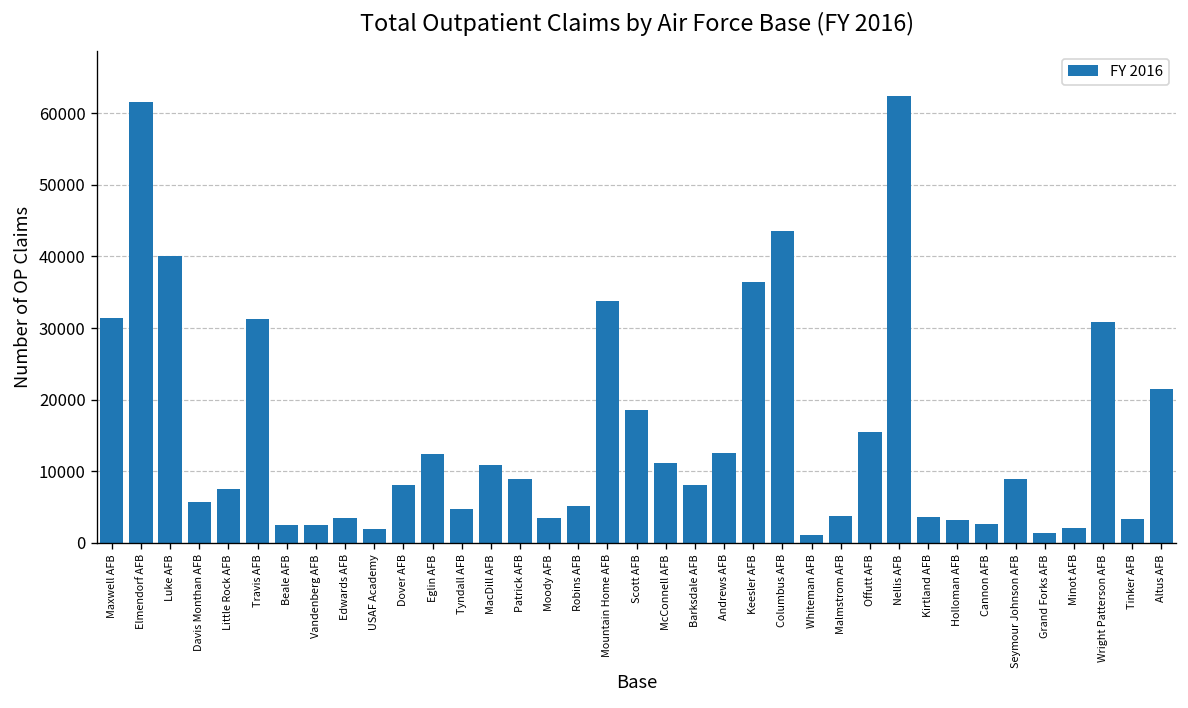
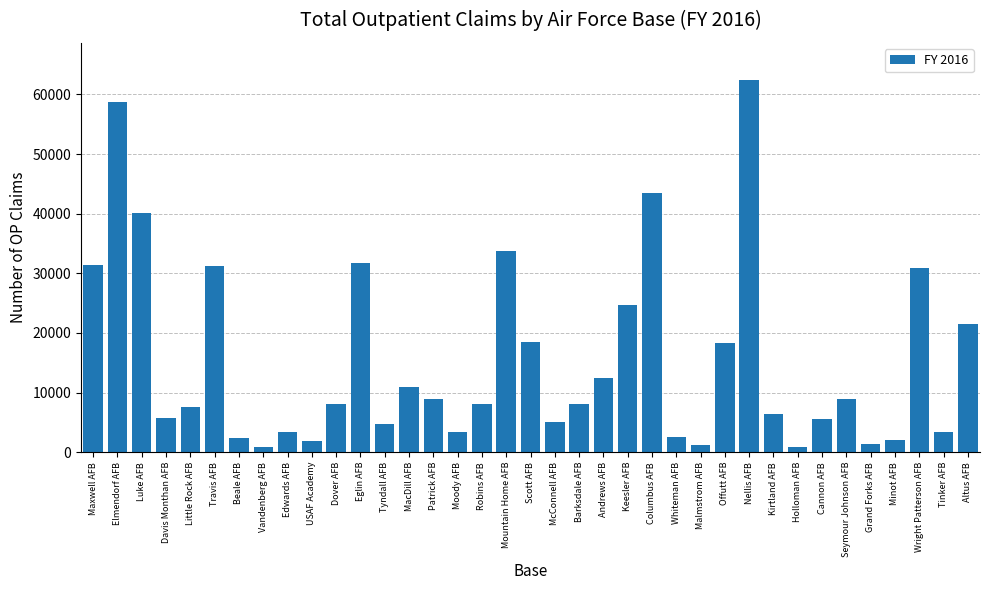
  {
    "Maxwell AFB": 31000,
-   "Elmendorf AFB": 62000,
+   "Elmendorf AFB": 59000,
    "Luke AFB": 40000,
    "Davis Monthan AFB": 6000,
    "Little Rock AFB": 8000,
    "Travis AFB": 31000,
    "Beale AFB": 2000,
-   "Vandenberg AFB": 3000,
+   "Vandenberg AFB": 1000,
    "Edwards AFB": 3000,
    "USAF Academy": 2000,
    "Dover AFB": 8000,
-   "Eglin AFB": 12000,
+   "Eglin AFB": 32000,
    "Tyndall AFB": 5000,
    "MacDill AFB": 11000,
    "Patrick AFB": 9000,
    "Moody AFB": 3000,
-   "Robins AFB": 5000,
+   "Robins AFB": 8000,
    "Mountain Home AFB": 34000,
    "Scott AFB": 19000,
-   "McConnell AFB": 11000,
+   "McConnell AFB": 5000,
    "Barksdale AFB": 8000,
    "Andrews AFB": 13000,
-   "Keesler AFB": 36000,
+   "Keesler AFB": 25000,
    "Columbus AFB": 44000,
-   "Whiteman AFB": 1000,
-   "Malmstrom AFB": 4000,
-   "Offutt AFB": 15000,
+   "Whiteman AFB": 3000,
+   "Malmstrom AFB": 1000,
+   "Offutt AFB": 18000,
    "Nellis AFB": 62000,
-   "Kirtland AFB": 4000,
-   "Holloman AFB": 3000,
-   "Cannon AFB": 3000,
+   "Kirtland AFB": 6000,
+   "Holloman AFB": 1000,
+   "Cannon AFB": 6000,
    "Seymour Johnson AFB": 9000,
    "Grand Forks AFB": 1000,
    "Minot AFB": 2000,
    "Wright Patterson AFB": 31000,
    "Tinker AFB": 3000,
    "Altus AFB": 22000
  }
